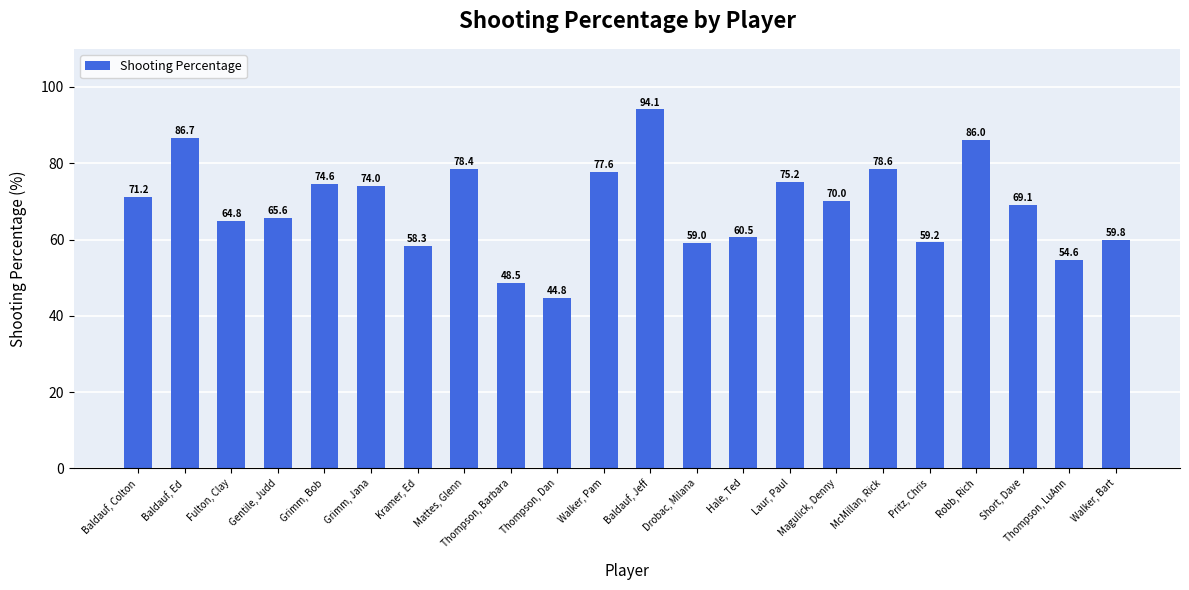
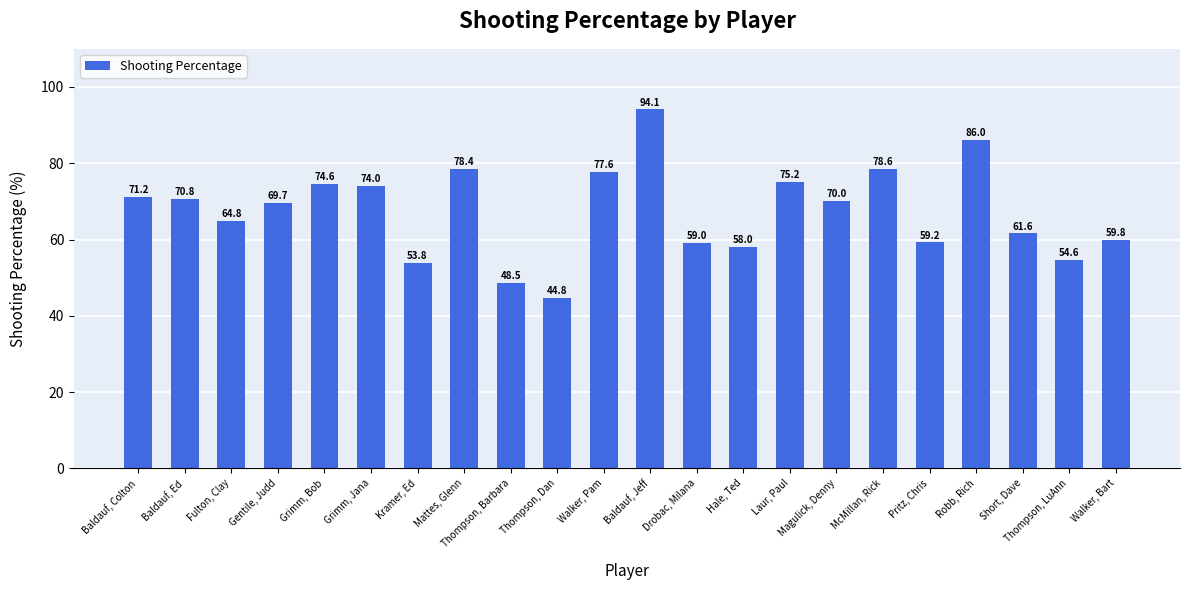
  {
    "Baldauf, Colton": 71.2,
-   "Baldauf, Ed": 86.7,
+   "Baldauf, Ed": 70.8,
    "Fulton, Clay": 64.8,
-   "Gentile, Judd": 65.6,
+   "Gentile, Judd": 69.7,
    "Grimm, Bob": 74.6,
    "Grimm, Jana": 74.0,
-   "Kramer, Ed": 58.3,
+   "Kramer, Ed": 53.8,
    "Mattes, Glenn": 78.4,
    "Thompson, Barbara": 48.5,
    "Thompson, Dan": 44.8,
    "Walker, Pam": 77.6,
    "Baldauf, Jeff": 94.1,
    "Drobac, Milana": 59.0,
-   "Hale, Ted": 60.5,
+   "Hale, Ted": 58.0,
    "Laur, Paul": 75.2,
    "Magulick, Denny": 70.0,
    "McMillan, Rick": 78.6,
    "Pritz, Chris": 59.2,
    "Robb, Rich": 86.0,
-   "Short, Dave": 69.1,
+   "Short, Dave": 61.6,
    "Thompson, LuAnn": 54.6,
    "Walker, Bart": 59.8
  }
